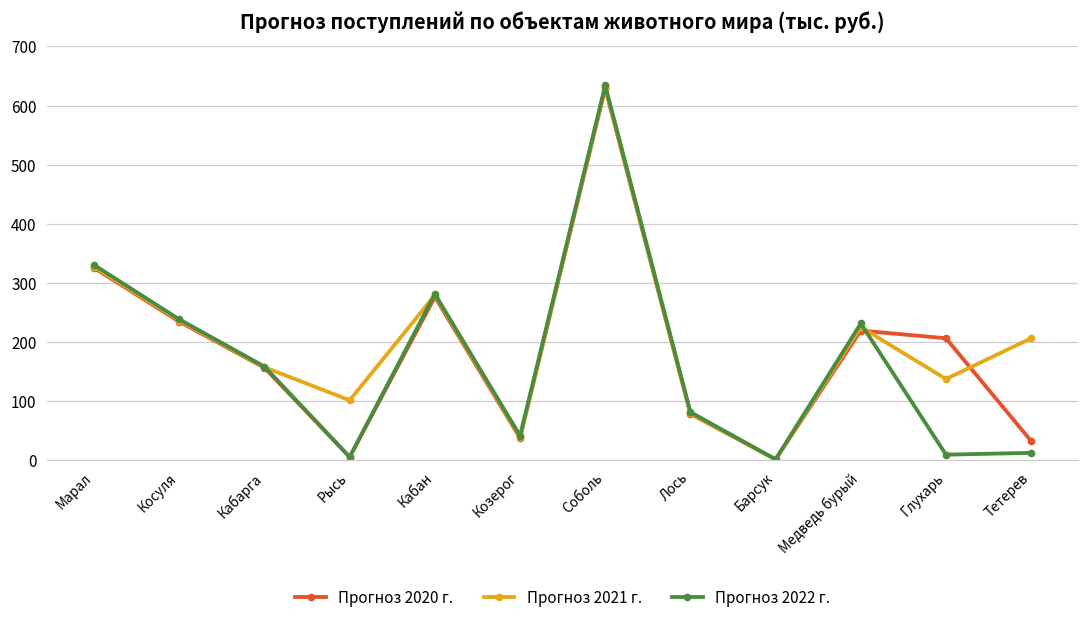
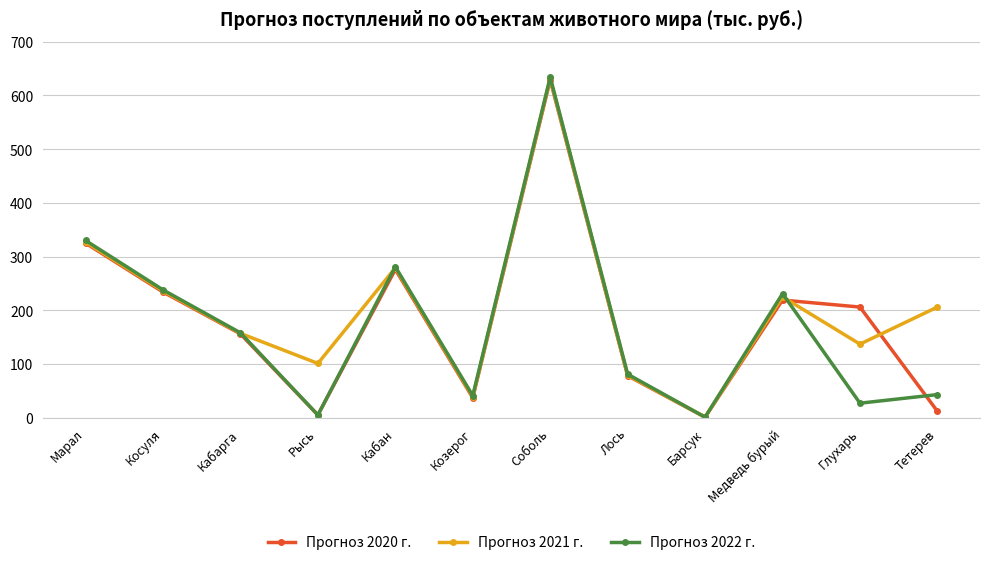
  {
    "Прогноз 2020 г.": {
      "Медведь бурый": 220,
      "Глухарь": 210,
-     "Тетерев": 30
+     "Тетерев": 10
    },
    "Прогноз 2021 г.": {
      "Рысь": 100,
      "Медведь бурый": 230,
      "Глухарь": 140,
      "Тетерев": 210
    },
    "Прогноз 2022 г.": {
      "Медведь бурый": 230,
-     "Глухарь": 10,
-     "Тетерев": 10
+     "Глухарь": 30,
+     "Тетерев": 40
    }
  }
